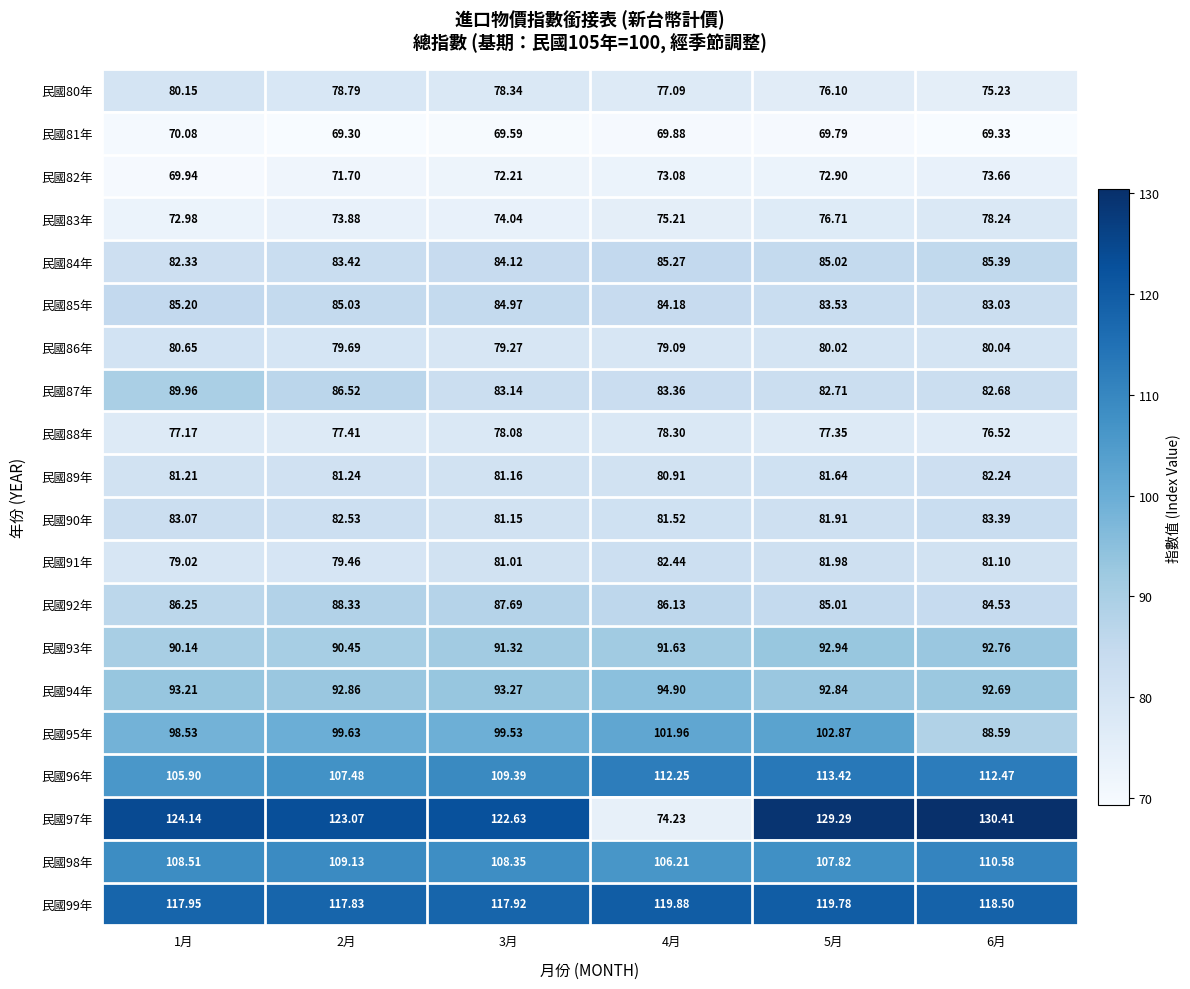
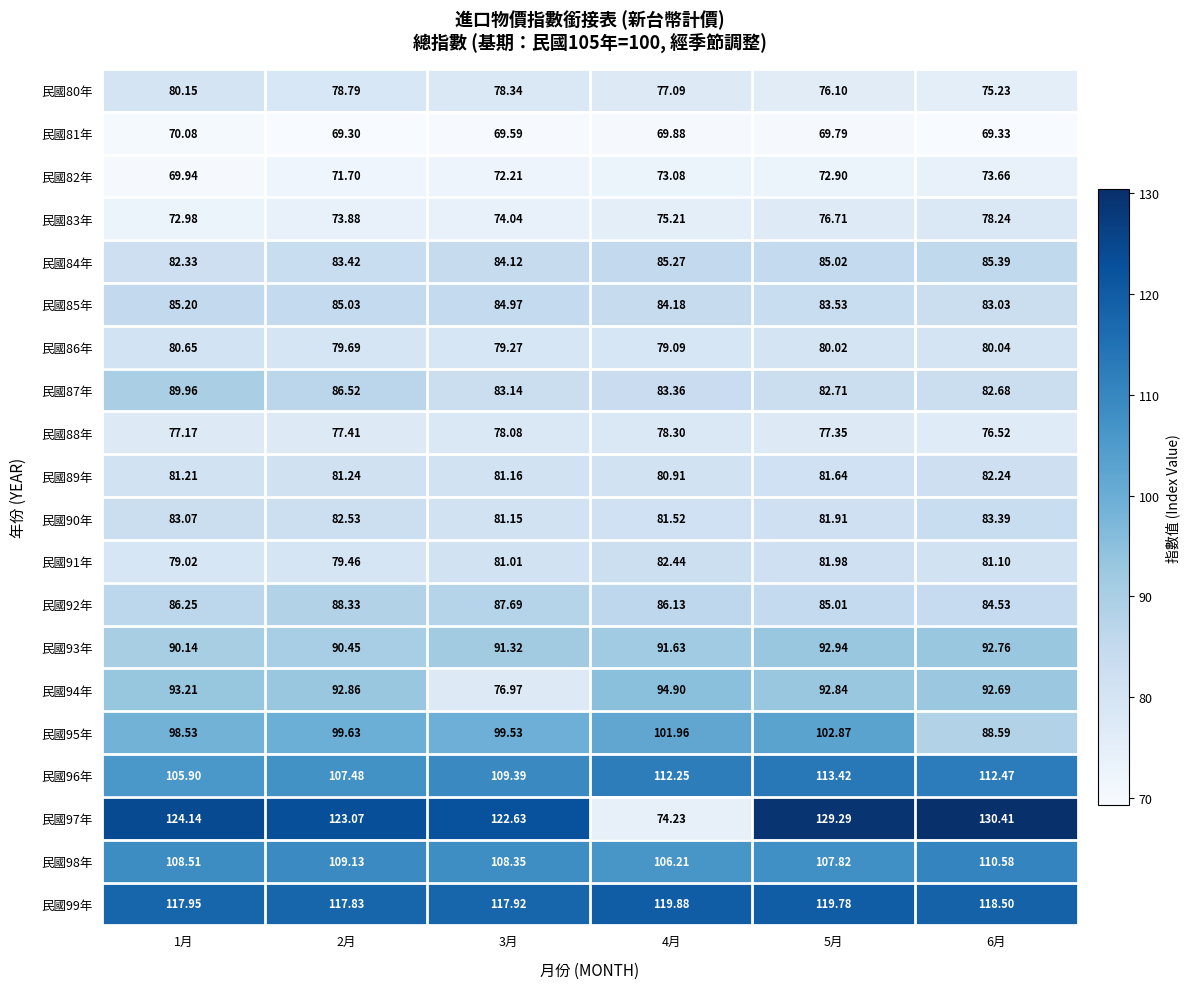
  {
    "民國80年": {
      "1月": 80.15,
      "2月": 78.79,
      "3月": 78.34,
      "4月": 77.09,
      "5月": 76.10,
      "6月": 75.23
    },
    "民國81年": {
      "1月": 70.08,
      "2月": 69.30,
      "3月": 69.59,
      "4月": 69.88,
      "5月": 69.79,
      "6月": 69.33
    },
    "民國82年": {
      "1月": 69.94,
      "2月": 71.70,
      "3月": 72.21,
      "4月": 73.08,
      "5月": 72.90,
      "6月": 73.66
    },
    "民國83年": {
      "1月": 72.98,
      "2月": 73.88,
      "3月": 74.04,
      "4月": 75.21,
      "5月": 76.71,
      "6月": 78.24
    },
    "民國84年": {
      "1月": 82.33,
      "2月": 83.42,
      "3月": 84.12,
      "4月": 85.27,
      "5月": 85.02,
      "6月": 85.39
    },
    "民國85年": {
      "1月": 85.20,
      "2月": 85.03,
      "3月": 84.97,
      "4月": 84.18,
      "5月": 83.53,
      "6月": 83.03
    },
    "民國86年": {
      "1月": 80.65,
      "2月": 79.69,
      "3月": 79.27,
      "4月": 79.09,
      "5月": 80.02,
      "6月": 80.04
    },
    "民國87年": {
      "1月": 89.96,
      "2月": 86.52,
      "3月": 83.14,
      "4月": 83.36,
      "5月": 82.71,
      "6月": 82.68
    },
    "民國88年": {
      "1月": 77.17,
      "2月": 77.41,
      "3月": 78.08,
      "4月": 78.30,
      "5月": 77.35,
      "6月": 76.52
    },
    "民國89年": {
      "1月": 81.21,
      "2月": 81.24,
      "3月": 81.16,
      "4月": 80.91,
      "5月": 81.64,
      "6月": 82.24
    },
    "民國90年": {
      "1月": 83.07,
      "2月": 82.53,
      "3月": 81.15,
      "4月": 81.52,
      "5月": 81.91,
      "6月": 83.39
    },
    "民國91年": {
      "1月": 79.02,
      "2月": 79.46,
      "3月": 81.01,
      "4月": 82.44,
      "5月": 81.98,
      "6月": 81.10
    },
    "民國92年": {
      "1月": 86.25,
      "2月": 88.33,
      "3月": 87.69,
      "4月": 86.13,
      "5月": 85.01,
      "6月": 84.53
    },
    "民國93年": {
      "1月": 90.14,
      "2月": 90.45,
      "3月": 91.32,
      "4月": 91.63,
      "5月": 92.94,
      "6月": 92.76
    },
    "民國94年": {
      "1月": 93.21,
      "2月": 92.86,
-     "3月": 93.27,
+     "3月": 76.97,
      "4月": 94.90,
      "5月": 92.84,
      "6月": 92.69
    },
    "民國95年": {
      "1月": 98.53,
      "2月": 99.63,
      "3月": 99.53,
      "4月": 101.96,
      "5月": 102.87,
      "6月": 88.59
    },
    "民國96年": {
      "1月": 105.90,
      "2月": 107.48,
      "3月": 109.39,
      "4月": 112.25,
      "5月": 113.42,
      "6月": 112.47
    },
    "民國97年": {
      "1月": 124.14,
      "2月": 123.07,
      "3月": 122.63,
      "4月": 74.23,
      "5月": 129.29,
      "6月": 130.41
    },
    "民國98年": {
      "1月": 108.51,
      "2月": 109.13,
      "3月": 108.35,
      "4月": 106.21,
      "5月": 107.82,
      "6月": 110.58
    },
    "民國99年": {
      "1月": 117.95,
      "2月": 117.83,
      "3月": 117.92,
      "4月": 119.88,
      "5月": 119.78,
      "6月": 118.50
    }
  }
